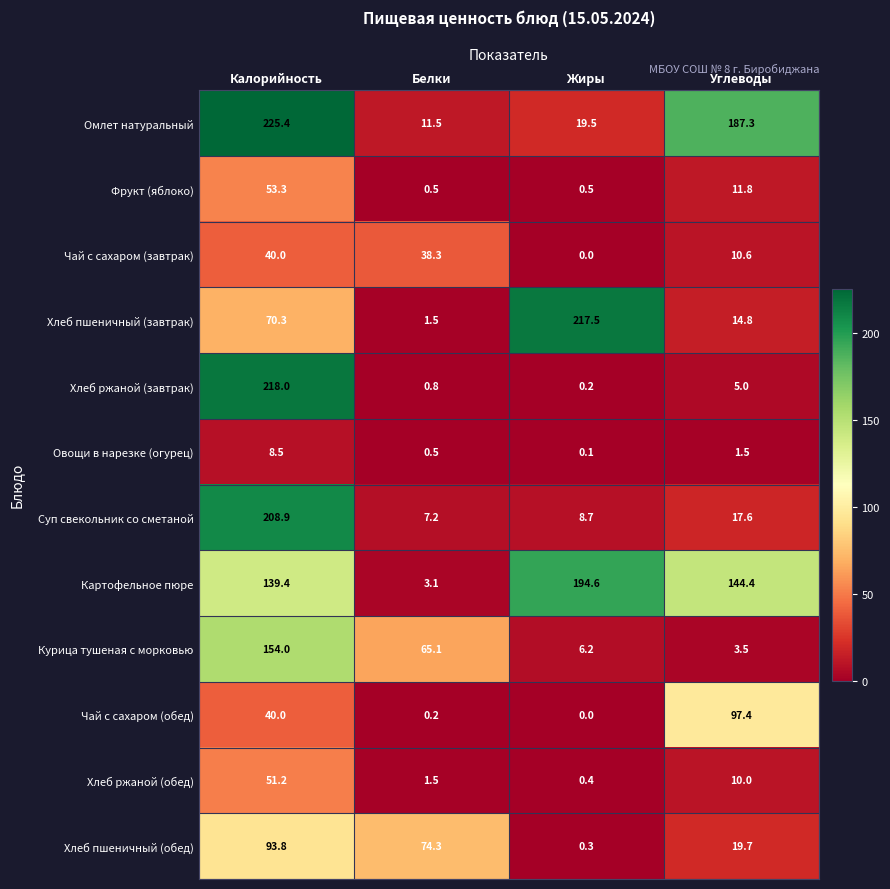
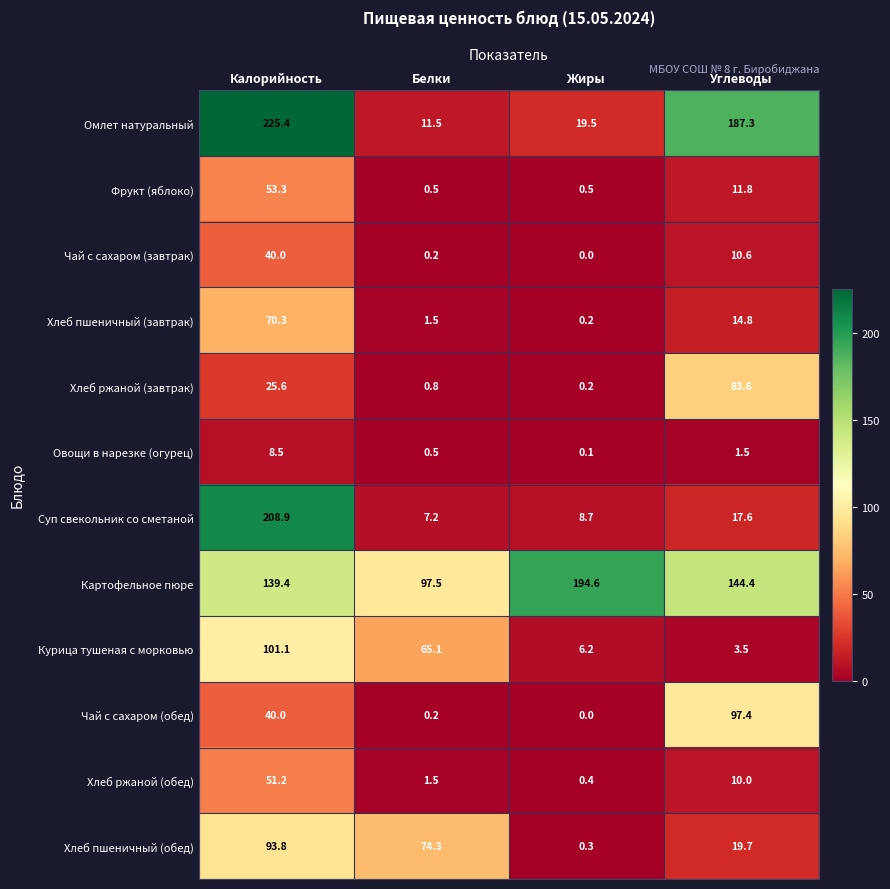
  {
    "Омлет натуральный": {
      "Калорийность": 225.4,
      "Белки": 11.5,
      "Жиры": 19.5,
      "Углеводы": 187.3
    },
    "Фрукт (яблоко)": {
      "Калорийность": 53.3,
      "Белки": 0.5,
      "Жиры": 0.5,
      "Углеводы": 11.8
    },
    "Чай с сахаром (завтрак)": {
      "Калорийность": 40.0,
-     "Белки": 38.3,
+     "Белки": 0.2,
      "Жиры": 0.0,
      "Углеводы": 10.6
    },
    "Хлеб пшеничный (завтрак)": {
      "Калорийность": 70.3,
      "Белки": 1.5,
-     "Жиры": 217.5,
+     "Жиры": 0.2,
      "Углеводы": 14.8
    },
    "Хлеб ржаной (завтрак)": {
-     "Калорийность": 218.0,
+     "Калорийность": 25.6,
      "Белки": 0.8,
      "Жиры": 0.2,
-     "Углеводы": 5.0
+     "Углеводы": 83.6
    },
    "Овощи в нарезке (огурец)": {
      "Калорийность": 8.5,
      "Белки": 0.5,
      "Жиры": 0.1,
      "Углеводы": 1.5
    },
    "Суп свекольник со сметаной": {
      "Калорийность": 208.9,
      "Белки": 7.2,
      "Жиры": 8.7,
      "Углеводы": 17.6
    },
    "Картофельное пюре": {
      "Калорийность": 139.4,
-     "Белки": 3.1,
+     "Белки": 97.5,
      "Жиры": 194.6,
      "Углеводы": 144.4
    },
    "Курица тушеная с морковью": {
-     "Калорийность": 154.0,
+     "Калорийность": 101.1,
      "Белки": 65.1,
      "Жиры": 6.2,
      "Углеводы": 3.5
    },
    "Чай с сахаром (обед)": {
      "Калорийность": 40.0,
      "Белки": 0.2,
      "Жиры": 0.0,
      "Углеводы": 97.4
    },
    "Хлеб ржаной (обед)": {
      "Калорийность": 51.2,
      "Белки": 1.5,
      "Жиры": 0.4,
      "Углеводы": 10.0
    },
    "Хлеб пшеничный (обед)": {
      "Калорийность": 93.8,
      "Белки": 74.3,
      "Жиры": 0.3,
      "Углеводы": 19.7
    }
  }
